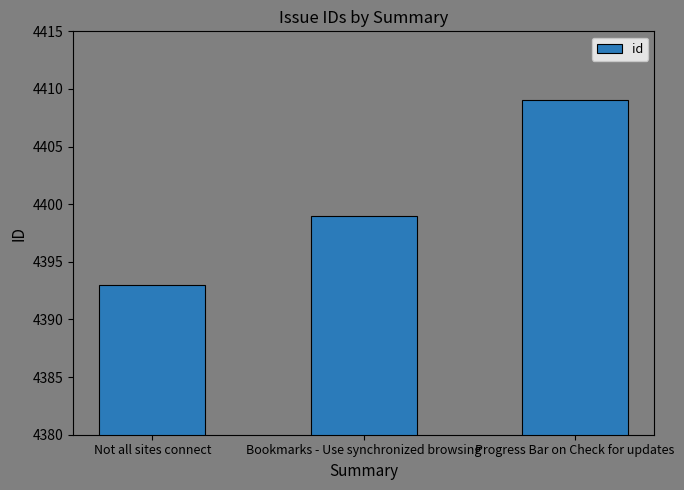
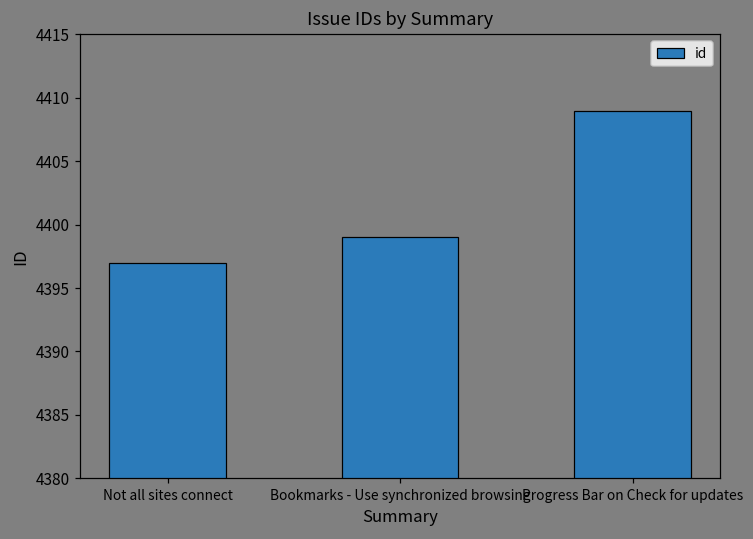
  {
-   "Not all sites connect": 4393,
+   "Not all sites connect": 4397,
    "Bookmarks - Use synchronized browsing": 4399,
    "Progress Bar on Check for updates": 4409
  }
